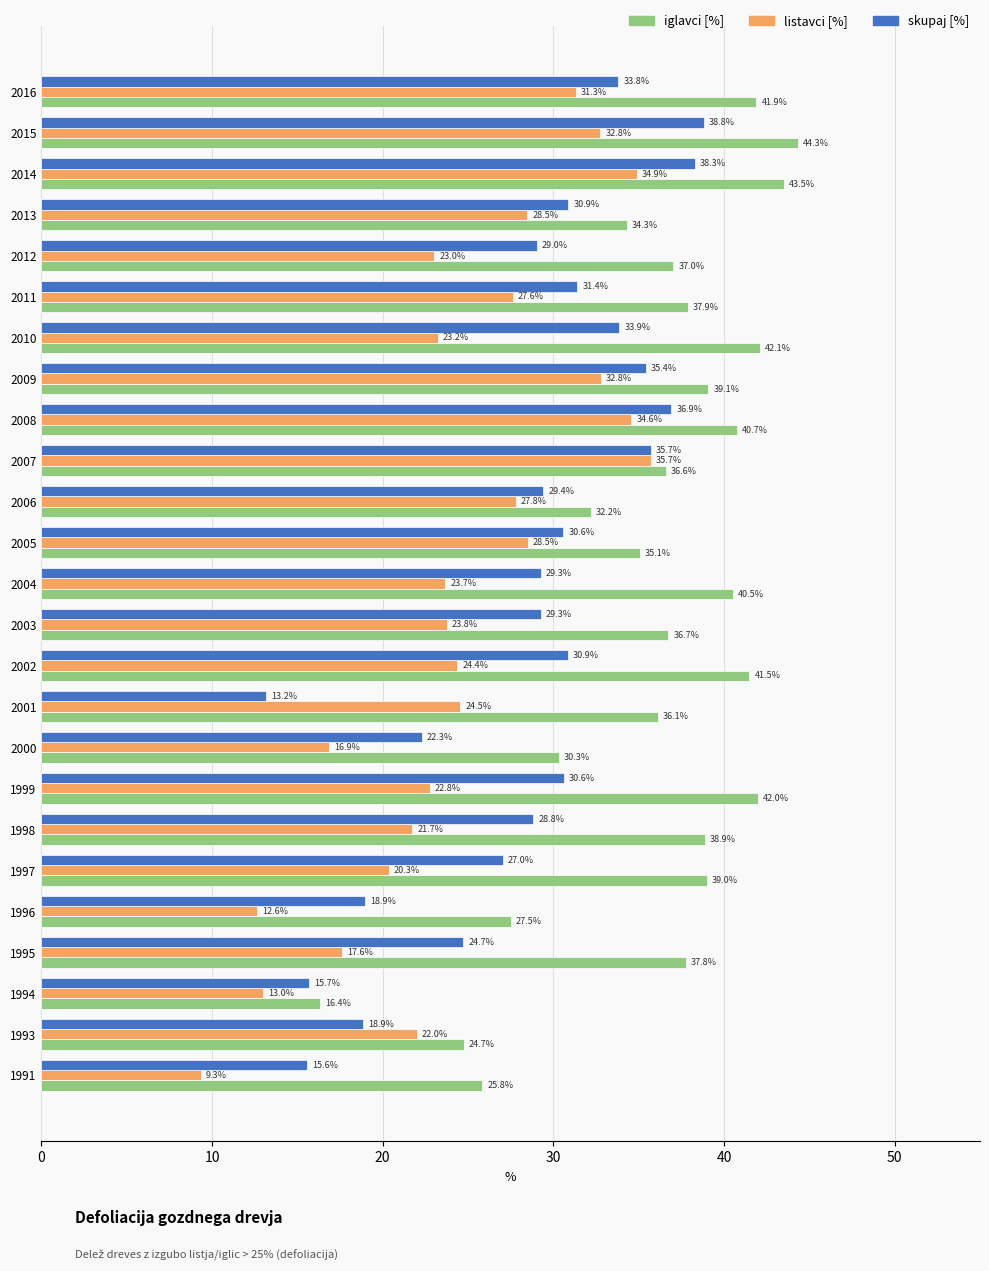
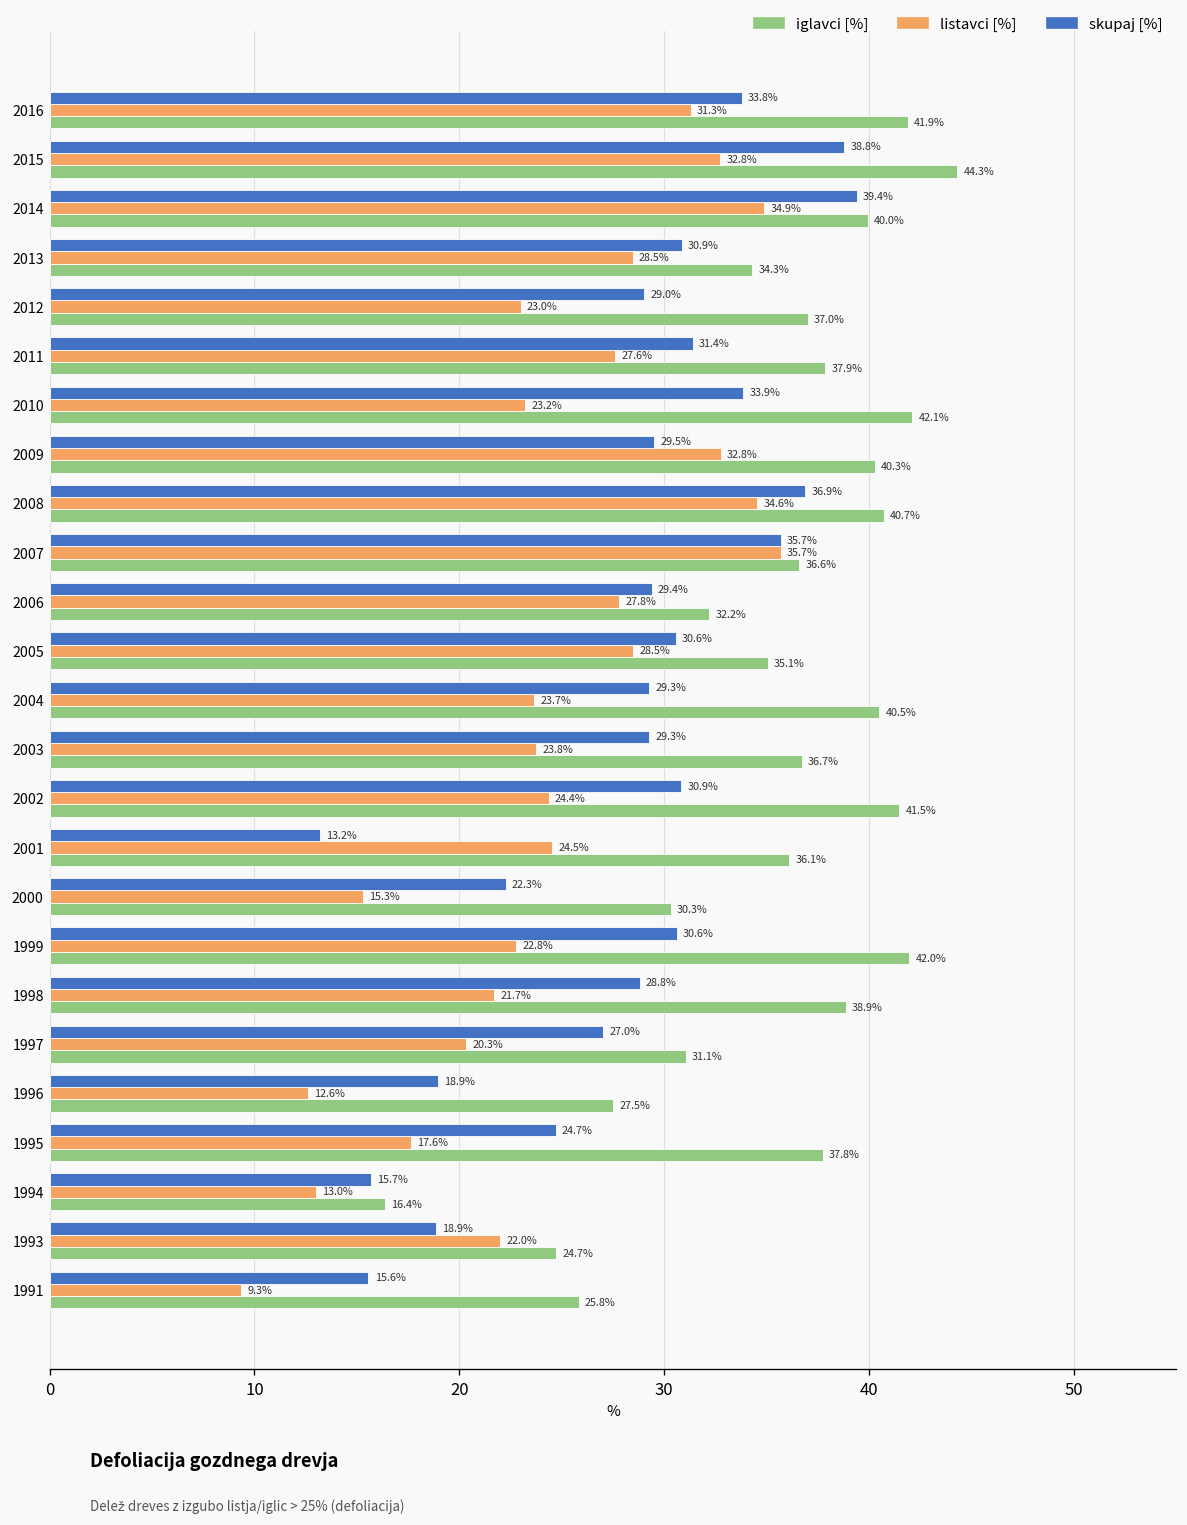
  {
    "iglavci [%]": {
      "2016": "41.9%",
      "2015": "44.3%",
-     "2014": "43.5%",
+     "2014": "40.0%",
      "2013": "34.3%",
      "2012": "37.0%",
      "2011": "37.9%",
      "2010": "42.1%",
-     "2009": "39.1%",
+     "2009": "40.3%",
      "2008": "40.7%",
      "2007": "36.6%",
      "2006": "32.2%",
      "2005": "35.1%",
      "2004": "40.5%",
      "2003": "36.7%",
      "2002": "41.5%",
      "2001": "36.1%",
      "2000": "30.3%",
      "1999": "42.0%",
      "1998": "38.9%",
-     "1997": "39.0%",
+     "1997": "31.1%",
      "1996": "27.5%",
      "1995": "37.8%",
      "1994": "16.4%",
      "1993": "24.7%",
      "1991": "25.8%"
    },
    "listavci [%]": {
      "2016": "31.3%",
      "2015": "32.8%",
      "2014": "34.9%",
      "2013": "28.5%",
      "2012": "23.0%",
      "2011": "27.6%",
      "2010": "23.2%",
      "2009": "32.8%",
      "2008": "34.6%",
      "2007": "35.7%",
      "2006": "27.8%",
      "2005": "28.5%",
      "2004": "23.7%",
      "2003": "23.8%",
      "2002": "24.4%",
      "2001": "24.5%",
-     "2000": "16.9%",
+     "2000": "15.3%",
      "1999": "22.8%",
      "1998": "21.7%",
      "1997": "20.3%",
      "1996": "12.6%",
      "1995": "17.6%",
      "1994": "13.0%",
      "1993": "22.0%",
      "1991": "9.3%"
    },
    "skupaj [%]": {
      "2016": "33.8%",
      "2015": "38.8%",
-     "2014": "38.3%",
+     "2014": "39.4%",
      "2013": "30.9%",
      "2012": "29.0%",
      "2011": "31.4%",
      "2010": "33.9%",
-     "2009": "35.4%",
+     "2009": "29.5%",
      "2008": "36.9%",
      "2007": "35.7%",
      "2006": "29.4%",
      "2005": "30.6%",
      "2004": "29.3%",
      "2003": "29.3%",
      "2002": "30.9%",
      "2001": "13.2%",
      "2000": "22.3%",
      "1999": "30.6%",
      "1998": "28.8%",
      "1997": "27.0%",
      "1996": "18.9%",
      "1995": "24.7%",
      "1994": "15.7%",
      "1993": "18.9%",
      "1991": "15.6%"
    }
  }
